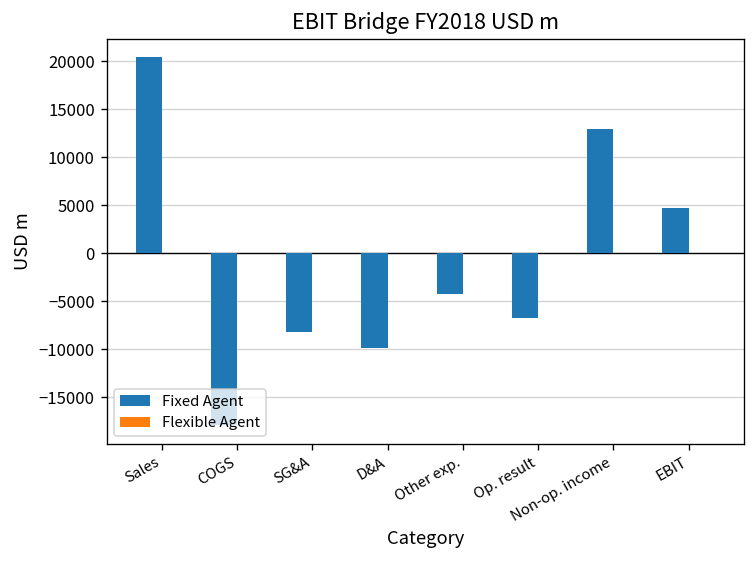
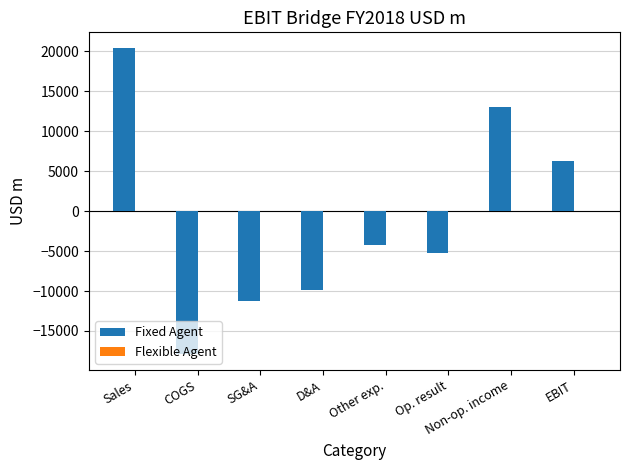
  {
    "Fixed Agent": {
      "Sales": 20000,
-     "SG&A": -8000,
+     "SG&A": -11000,
      "D&A": -10000,
      "Other exp.": -4000,
-     "Op. result": -7000,
+     "Op. result": -5000,
      "Non-op. income": 13000,
-     "EBIT": 5000
+     "EBIT": 6000
    },
    "Flexible Agent": {
      "Sales": 0,
      "COGS": 0,
      "SG&A": 0,
      "D&A": 0,
      "Other exp.": 0,
      "Op. result": 0,
      "Non-op. income": 0,
      "EBIT": 0
    }
  }
